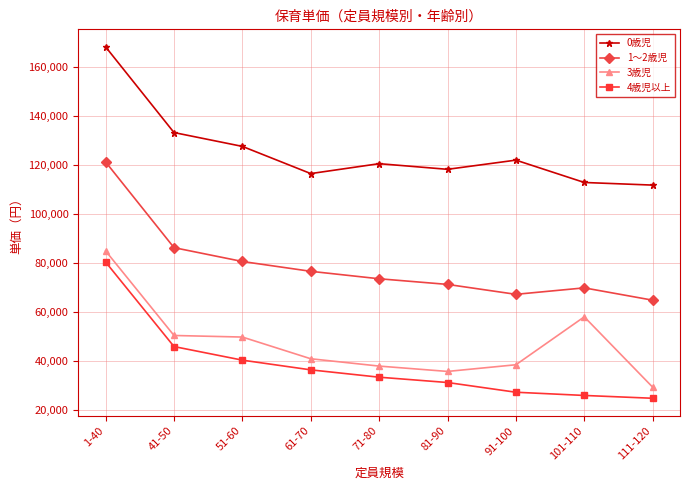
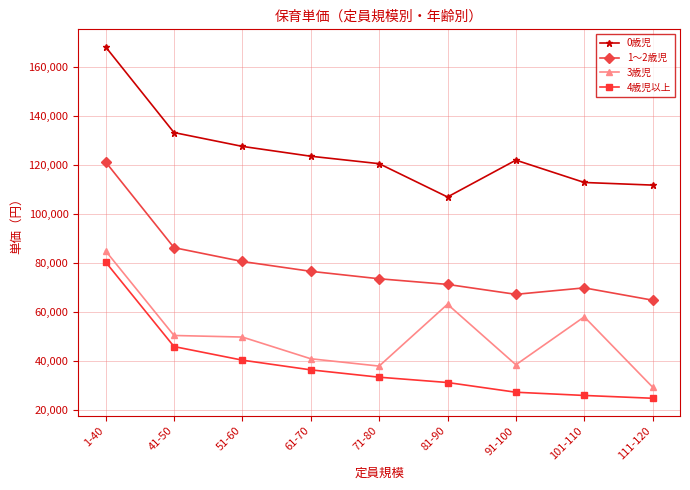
  {
    "0歳児": {
      "1-40": "168,000",
      "41-50": "133,000",
      "51-60": "127,000",
-     "61-70": "116,000",
+     "61-70": "123,000",
      "71-80": "120,000",
-     "81-90": "118,000",
+     "81-90": "107,000",
      "91-100": "122,000",
      "101-110": "113,000",
      "111-120": "112,000"
    },
    "3歳児": {
      "1-40": "85,000",
      "41-50": "50,000",
      "51-60": "50,000",
      "61-70": "41,000",
      "71-80": "38,000",
-     "81-90": "36,000",
+     "81-90": "63,000",
      "91-100": "38,000",
      "101-110": "58,000",
      "111-120": "29,000"
    }
  }
